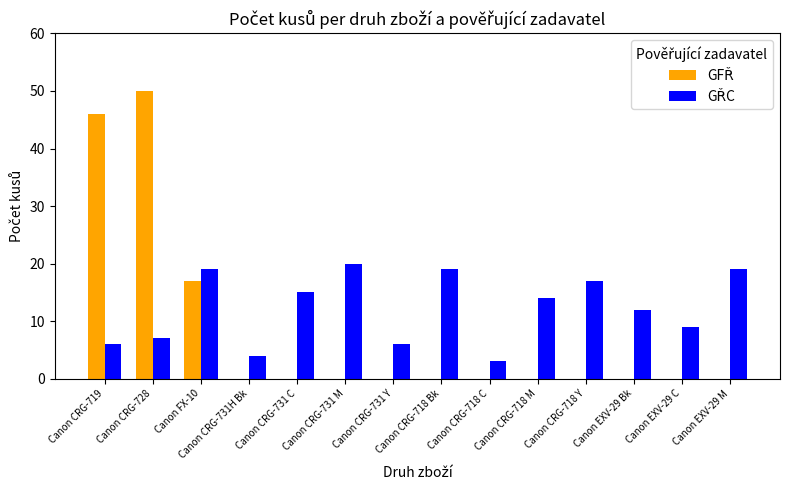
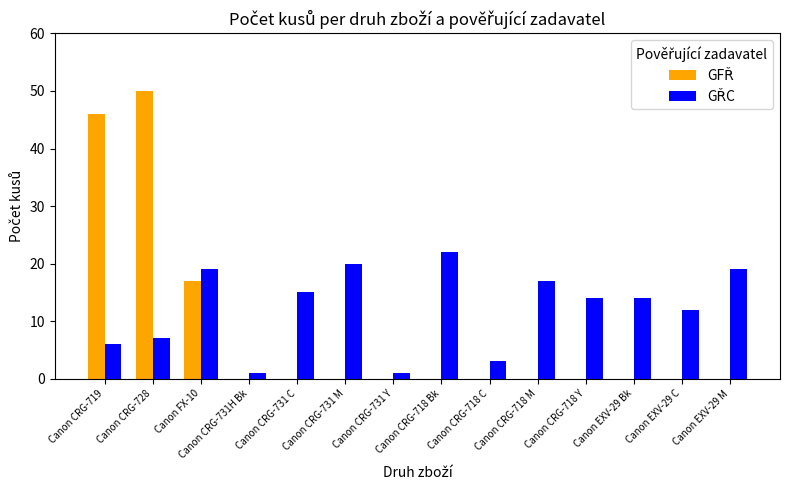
  {
    "GFŘ": {
      "Canon CRG-719": 46,
      "Canon CRG-728": 50,
      "Canon FX-10": 17,
      "Canon CRG-731H Bk": 0,
      "Canon CRG-731 C": 0,
      "Canon CRG-731 M": 0,
      "Canon CRG-731 Y": 0,
      "Canon CRG-718 Bk": 0,
      "Canon CRG-718 C": 0,
      "Canon CRG-718 M": 0,
      "Canon CRG-718 Y": 0,
      "Canon EXV-29 Bk": 0,
      "Canon EXV-29 C": 0,
      "Canon EXV-29 M": 0
    },
    "GŘC": {
      "Canon CRG-719": 6,
      "Canon CRG-728": 7,
      "Canon FX-10": 19,
-     "Canon CRG-731H Bk": 4,
+     "Canon CRG-731H Bk": 1,
      "Canon CRG-731 C": 15,
      "Canon CRG-731 M": 20,
-     "Canon CRG-731 Y": 6,
-     "Canon CRG-718 Bk": 19,
+     "Canon CRG-731 Y": 1,
+     "Canon CRG-718 Bk": 22,
      "Canon CRG-718 C": 3,
-     "Canon CRG-718 M": 14,
-     "Canon CRG-718 Y": 17,
-     "Canon EXV-29 Bk": 12,
-     "Canon EXV-29 C": 9,
+     "Canon CRG-718 M": 17,
+     "Canon CRG-718 Y": 14,
+     "Canon EXV-29 Bk": 14,
+     "Canon EXV-29 C": 12,
      "Canon EXV-29 M": 19
    }
  }
